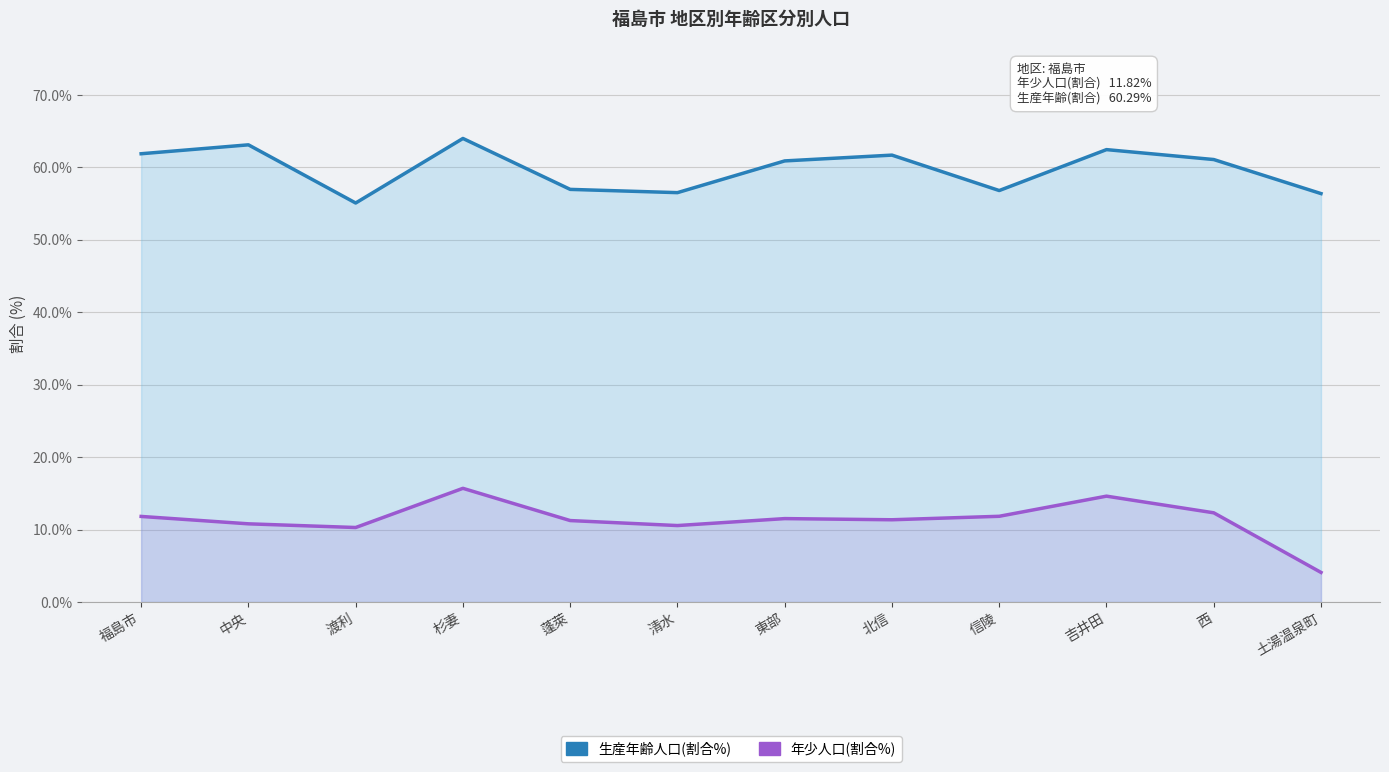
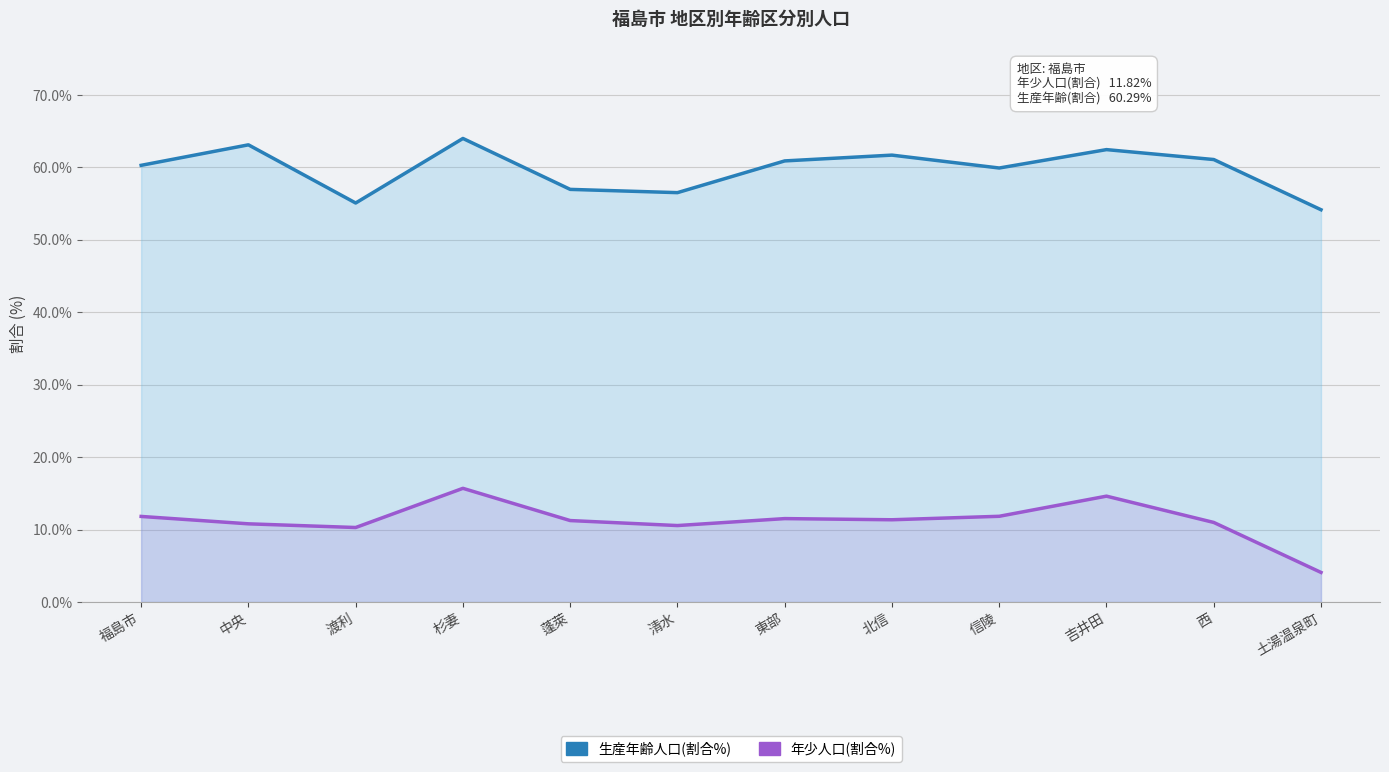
  {
    "生産年齢人口(割合%)": {
-     "福島市": "62%",
+     "福島市": "60%",
      "中央": "63%",
      "渡利": "55%",
      "杉妻": "64%",
      "蓬萊": "57%",
      "清水": "57%",
      "東部": "61%",
      "北信": "62%",
-     "信陵": "57%",
+     "信陵": "60%",
      "吉井田": "62%",
      "西": "61%",
-     "土湯温泉町": "56%"
+     "土湯温泉町": "54%"
    },
    "年少人口(割合%)": {
      "福島市": "12%",
      "中央": "11%",
      "渡利": "10%",
      "杉妻": "16%",
      "蓬萊": "11%",
      "清水": "11%",
      "東部": "12%",
      "北信": "11%",
      "信陵": "12%",
      "吉井田": "15%",
-     "西": "12%",
+     "西": "11%",
      "土湯温泉町": "4%"
    }
  }
